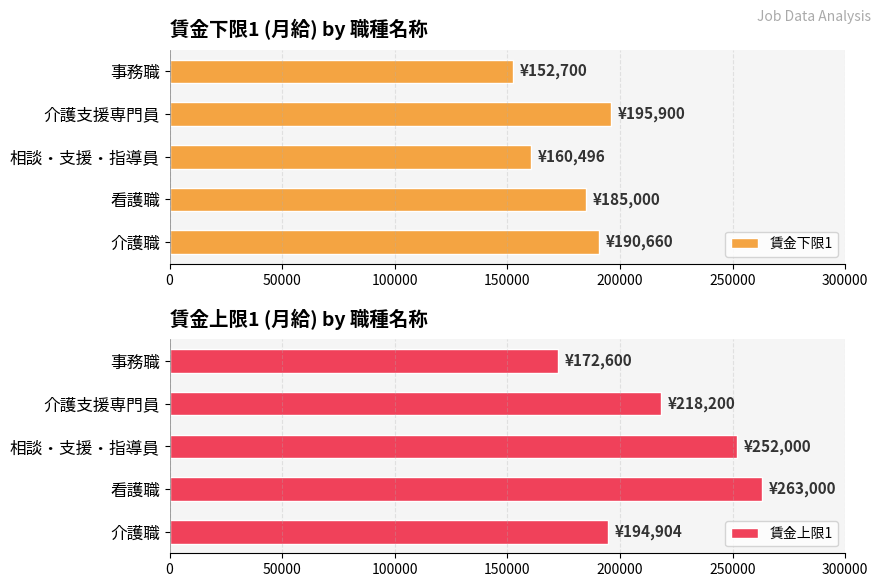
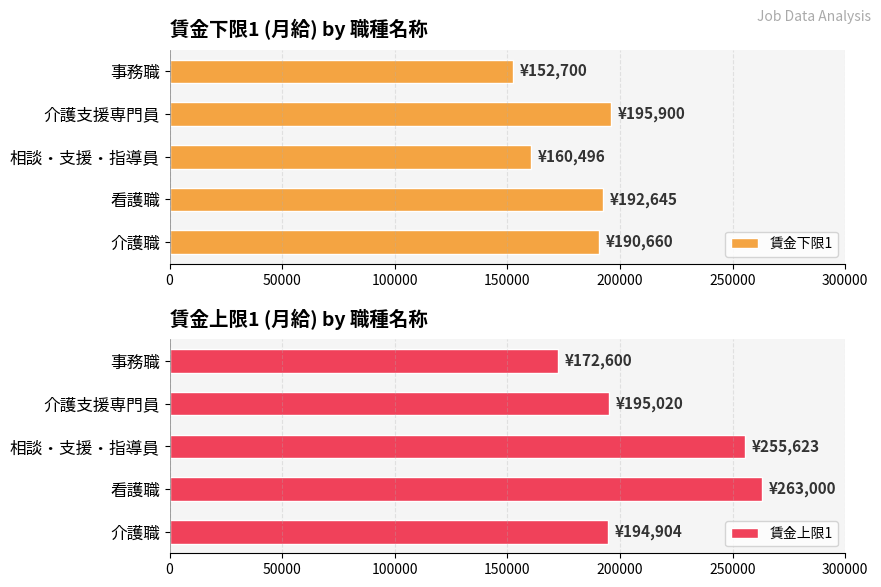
  {
    "賃金下限1 (月給) by 職種名称": {
      "事務職": "¥152,700",
      "介護支援専門員": "¥195,900",
      "相談・支援・指導員": "¥160,496",
-     "看護職": "¥185,000",
+     "看護職": "¥192,645",
      "介護職": "¥190,660"
    },
    "賃金上限1 (月給) by 職種名称": {
      "事務職": "¥172,600",
-     "介護支援専門員": "¥218,200",
-     "相談・支援・指導員": "¥252,000",
+     "介護支援専門員": "¥195,020",
+     "相談・支援・指導員": "¥255,623",
      "看護職": "¥263,000",
      "介護職": "¥194,904"
    }
  }
